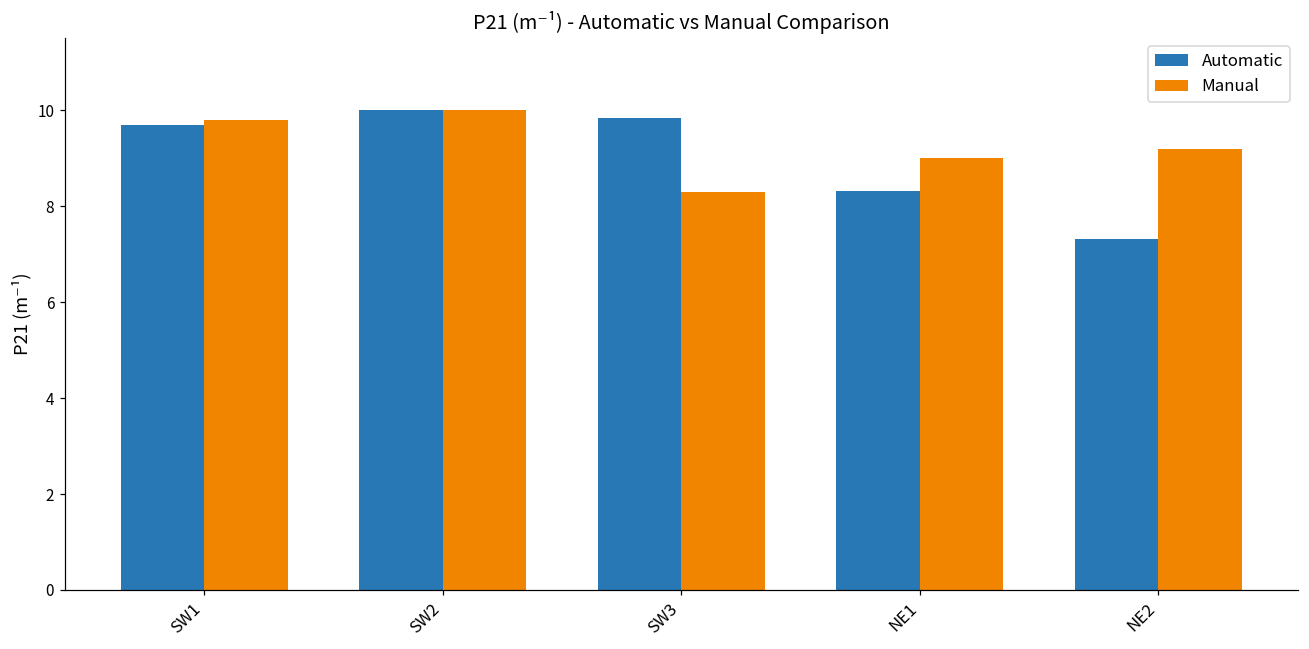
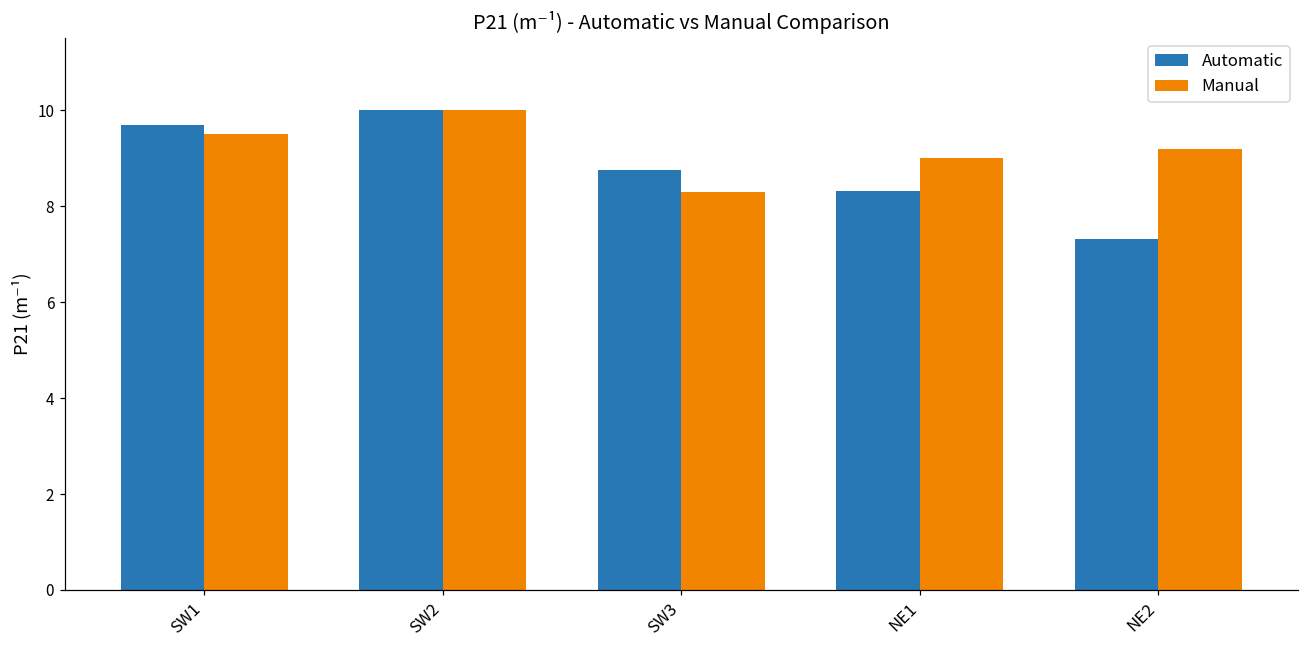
  {
    "Automatic": {
      "SW1": 9.7,
      "SW2": 10.0,
-     "SW3": 9.8,
+     "SW3": 8.8,
      "NE1": 8.3,
      "NE2": 7.3
    },
    "Manual": {
-     "SW1": 9.8,
+     "SW1": 9.5,
      "SW2": 10.0,
      "SW3": 8.3,
      "NE1": 9.0,
      "NE2": 9.2
    }
  }
